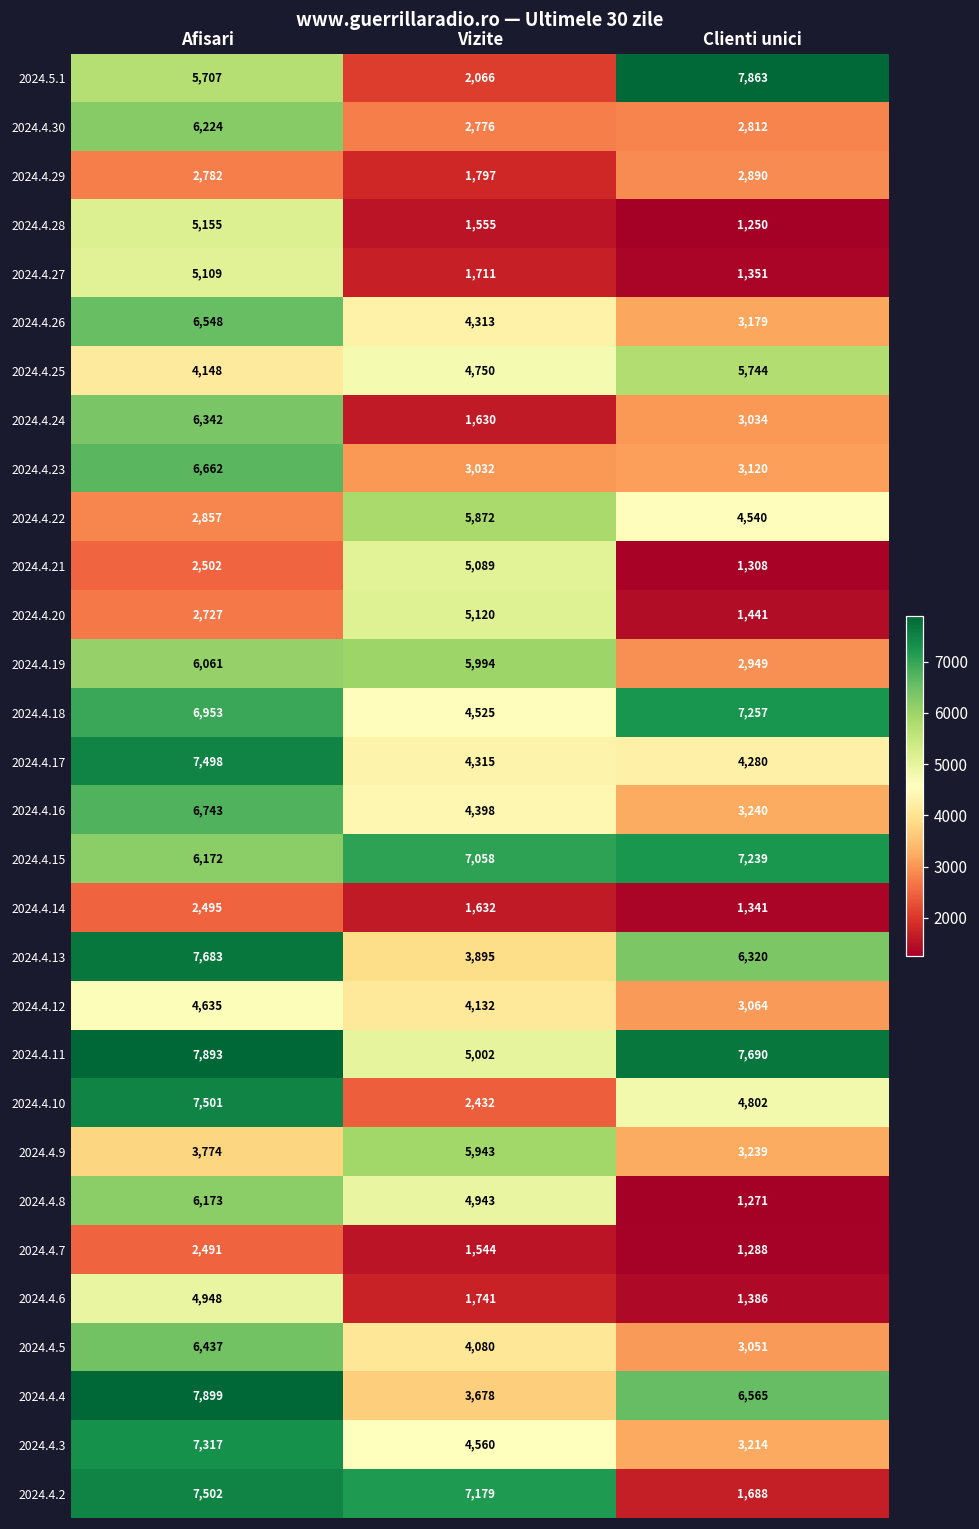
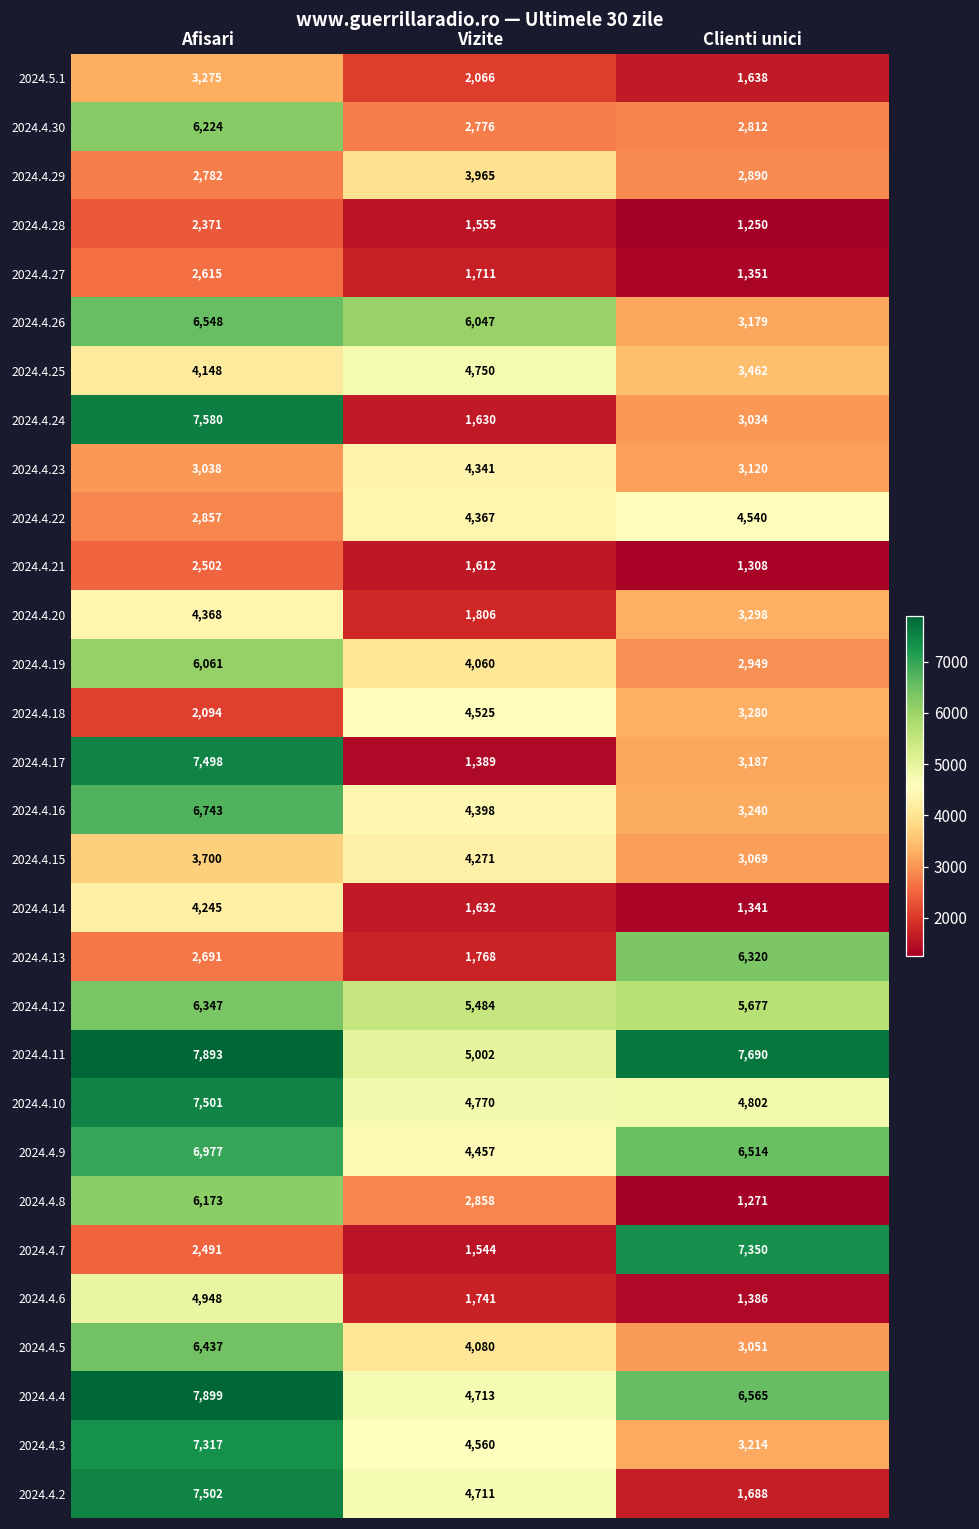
  {
    "2024.5.1": {
-     "Afisari": "5,707",
+     "Afisari": "3,275",
      "Vizite": "2,066",
-     "Clienti unici": "7,863"
+     "Clienti unici": "1,638"
    },
    "2024.4.30": {
      "Afisari": "6,224",
      "Vizite": "2,776",
      "Clienti unici": "2,812"
    },
    "2024.4.29": {
      "Afisari": "2,782",
-     "Vizite": "1,797",
+     "Vizite": "3,965",
      "Clienti unici": "2,890"
    },
    "2024.4.28": {
-     "Afisari": "5,155",
+     "Afisari": "2,371",
      "Vizite": "1,555",
      "Clienti unici": "1,250"
    },
    "2024.4.27": {
-     "Afisari": "5,109",
+     "Afisari": "2,615",
      "Vizite": "1,711",
      "Clienti unici": "1,351"
    },
    "2024.4.26": {
      "Afisari": "6,548",
-     "Vizite": "4,313",
+     "Vizite": "6,047",
      "Clienti unici": "3,179"
    },
    "2024.4.25": {
      "Afisari": "4,148",
      "Vizite": "4,750",
-     "Clienti unici": "5,744"
+     "Clienti unici": "3,462"
    },
    "2024.4.24": {
-     "Afisari": "6,342",
+     "Afisari": "7,580",
      "Vizite": "1,630",
      "Clienti unici": "3,034"
    },
    "2024.4.23": {
-     "Afisari": "6,662",
-     "Vizite": "3,032",
+     "Afisari": "3,038",
+     "Vizite": "4,341",
      "Clienti unici": "3,120"
    },
    "2024.4.22": {
      "Afisari": "2,857",
-     "Vizite": "5,872",
+     "Vizite": "4,367",
      "Clienti unici": "4,540"
    },
    "2024.4.21": {
      "Afisari": "2,502",
-     "Vizite": "5,089",
+     "Vizite": "1,612",
      "Clienti unici": "1,308"
    },
    "2024.4.20": {
-     "Afisari": "2,727",
-     "Vizite": "5,120",
-     "Clienti unici": "1,441"
+     "Afisari": "4,368",
+     "Vizite": "1,806",
+     "Clienti unici": "3,298"
    },
    "2024.4.19": {
      "Afisari": "6,061",
-     "Vizite": "5,994",
+     "Vizite": "4,060",
      "Clienti unici": "2,949"
    },
    "2024.4.18": {
-     "Afisari": "6,953",
+     "Afisari": "2,094",
      "Vizite": "4,525",
-     "Clienti unici": "7,257"
+     "Clienti unici": "3,280"
    },
    "2024.4.17": {
      "Afisari": "7,498",
-     "Vizite": "4,315",
-     "Clienti unici": "4,280"
+     "Vizite": "1,389",
+     "Clienti unici": "3,187"
    },
    "2024.4.16": {
      "Afisari": "6,743",
      "Vizite": "4,398",
      "Clienti unici": "3,240"
    },
    "2024.4.15": {
-     "Afisari": "6,172",
-     "Vizite": "7,058",
-     "Clienti unici": "7,239"
+     "Afisari": "3,700",
+     "Vizite": "4,271",
+     "Clienti unici": "3,069"
    },
    "2024.4.14": {
-     "Afisari": "2,495",
+     "Afisari": "4,245",
      "Vizite": "1,632",
      "Clienti unici": "1,341"
    },
    "2024.4.13": {
-     "Afisari": "7,683",
-     "Vizite": "3,895",
+     "Afisari": "2,691",
+     "Vizite": "1,768",
      "Clienti unici": "6,320"
    },
    "2024.4.12": {
-     "Afisari": "4,635",
-     "Vizite": "4,132",
-     "Clienti unici": "3,064"
+     "Afisari": "6,347",
+     "Vizite": "5,484",
+     "Clienti unici": "5,677"
    },
    "2024.4.11": {
      "Afisari": "7,893",
      "Vizite": "5,002",
      "Clienti unici": "7,690"
    },
    "2024.4.10": {
      "Afisari": "7,501",
-     "Vizite": "2,432",
+     "Vizite": "4,770",
      "Clienti unici": "4,802"
    },
    "2024.4.9": {
-     "Afisari": "3,774",
-     "Vizite": "5,943",
-     "Clienti unici": "3,239"
+     "Afisari": "6,977",
+     "Vizite": "4,457",
+     "Clienti unici": "6,514"
    },
    "2024.4.8": {
      "Afisari": "6,173",
-     "Vizite": "4,943",
+     "Vizite": "2,858",
      "Clienti unici": "1,271"
    },
    "2024.4.7": {
      "Afisari": "2,491",
      "Vizite": "1,544",
-     "Clienti unici": "1,288"
+     "Clienti unici": "7,350"
    },
    "2024.4.6": {
      "Afisari": "4,948",
      "Vizite": "1,741",
      "Clienti unici": "1,386"
    },
    "2024.4.5": {
      "Afisari": "6,437",
      "Vizite": "4,080",
      "Clienti unici": "3,051"
    },
    "2024.4.4": {
      "Afisari": "7,899",
-     "Vizite": "3,678",
+     "Vizite": "4,713",
      "Clienti unici": "6,565"
    },
    "2024.4.3": {
      "Afisari": "7,317",
      "Vizite": "4,560",
      "Clienti unici": "3,214"
    },
    "2024.4.2": {
      "Afisari": "7,502",
-     "Vizite": "7,179",
+     "Vizite": "4,711",
      "Clienti unici": "1,688"
    }
  }
